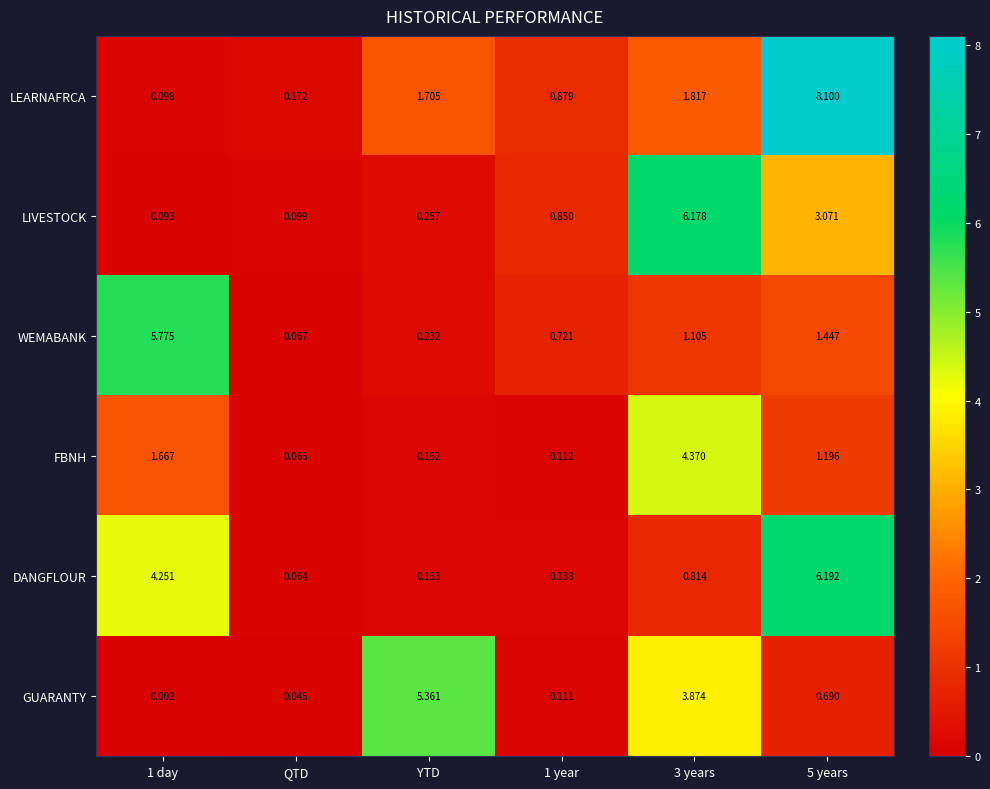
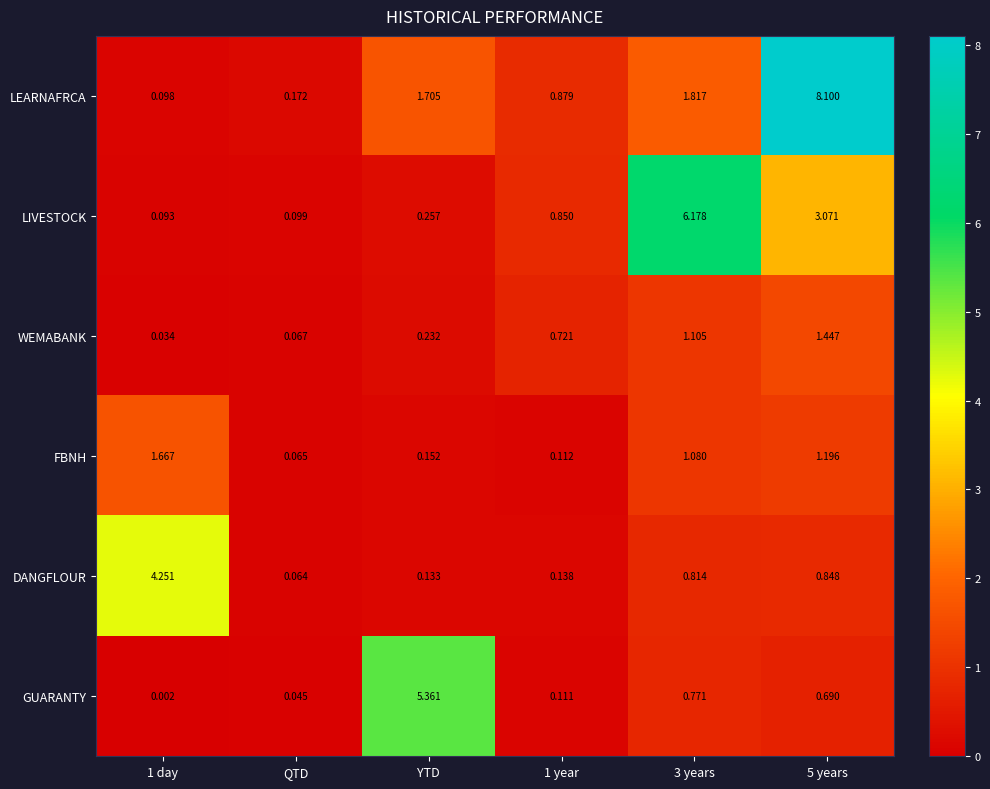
  {
    "LEARNAFRCA": {
      "1 day": 0.098,
      "QTD": 0.172,
      "YTD": 1.705,
      "1 year": 0.879,
      "3 years": 1.817,
      "5 years": 8.100
    },
    "LIVESTOCK": {
      "1 day": 0.093,
      "QTD": 0.099,
      "YTD": 0.257,
      "1 year": 0.850,
      "3 years": 6.178,
      "5 years": 3.071
    },
    "WEMABANK": {
-     "1 day": 5.775,
+     "1 day": 0.034,
      "QTD": 0.067,
      "YTD": 0.232,
      "1 year": 0.721,
      "3 years": 1.105,
      "5 years": 1.447
    },
    "FBNH": {
      "1 day": 1.667,
      "QTD": 0.065,
      "YTD": 0.152,
      "1 year": 0.112,
-     "3 years": 4.370,
+     "3 years": 1.080,
      "5 years": 1.196
    },
    "DANGFLOUR": {
      "1 day": 4.251,
      "QTD": 0.064,
      "YTD": 0.133,
      "1 year": 0.138,
      "3 years": 0.814,
-     "5 years": 6.192
+     "5 years": 0.848
    },
    "GUARANTY": {
      "1 day": 0.002,
      "QTD": 0.045,
      "YTD": 5.361,
      "1 year": 0.111,
-     "3 years": 3.874,
+     "3 years": 0.771,
      "5 years": 0.690
    }
  }
